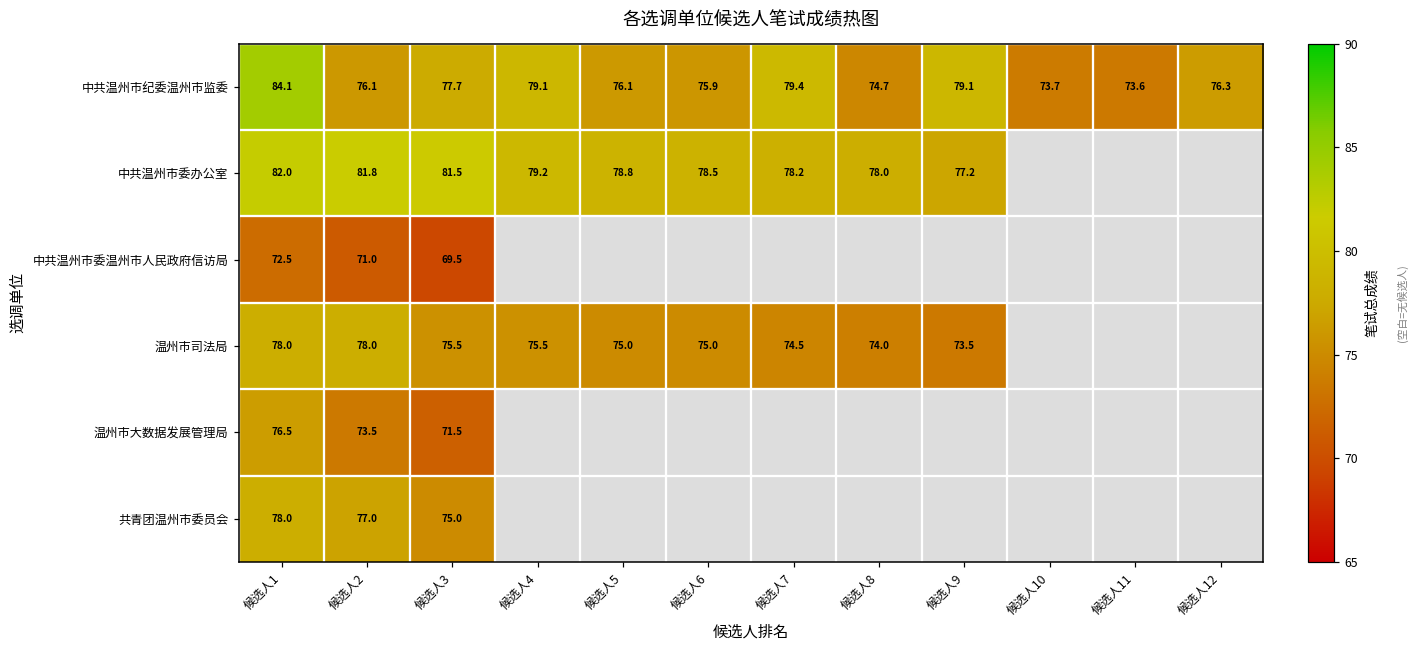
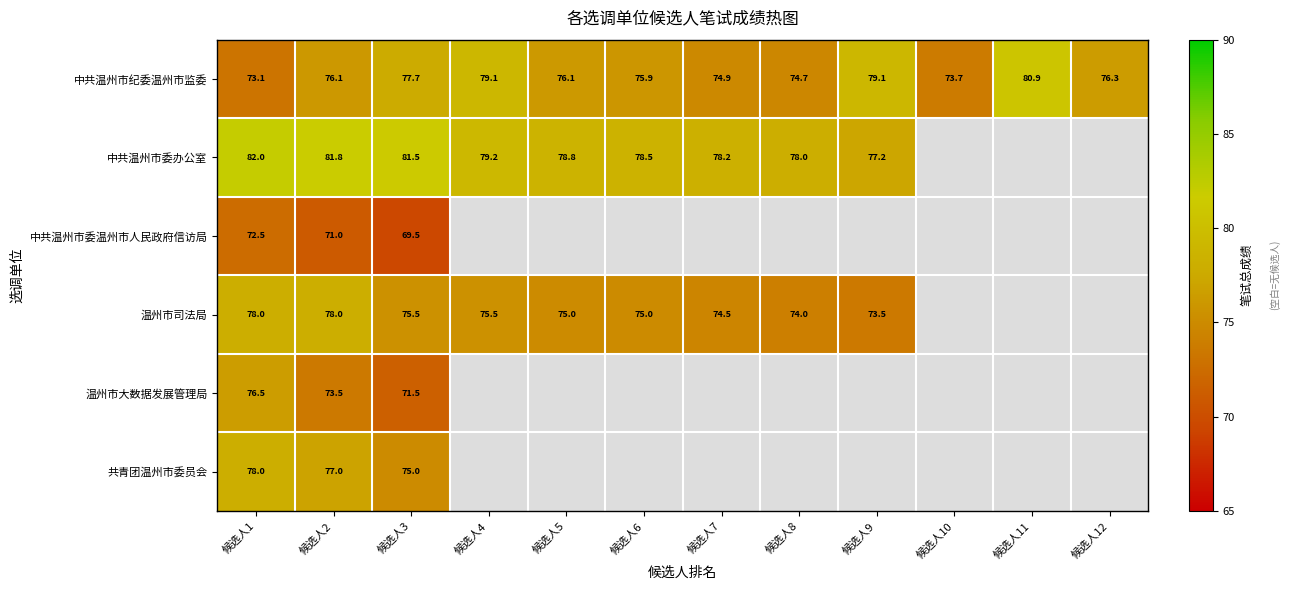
  {
    "中共温州市纪委温州市监委": {
-     "候选人1": 84.1,
+     "候选人1": 73.1,
      "候选人2": 76.1,
      "候选人3": 77.7,
      "候选人4": 79.1,
      "候选人5": 76.1,
      "候选人6": 75.9,
-     "候选人7": 79.4,
+     "候选人7": 74.9,
      "候选人8": 74.7,
      "候选人9": 79.1,
      "候选人10": 73.7,
-     "候选人11": 73.6,
+     "候选人11": 80.9,
      "候选人12": 76.3
    },
    "中共温州市委办公室": {
      "候选人1": 82.0,
      "候选人2": 81.8,
      "候选人3": 81.5,
      "候选人4": 79.2,
      "候选人5": 78.8,
      "候选人6": 78.5,
      "候选人7": 78.2,
      "候选人8": 78.0,
      "候选人9": 77.2
    },
    "中共温州市委温州市人民政府信访局": {
      "候选人1": 72.5,
      "候选人2": 71.0,
      "候选人3": 69.5
    },
    "温州市司法局": {
      "候选人1": 78.0,
      "候选人2": 78.0,
      "候选人3": 75.5,
      "候选人4": 75.5,
      "候选人5": 75.0,
      "候选人6": 75.0,
      "候选人7": 74.5,
      "候选人8": 74.0,
      "候选人9": 73.5
    },
    "温州市大数据发展管理局": {
      "候选人1": 76.5,
      "候选人2": 73.5,
      "候选人3": 71.5
    },
    "共青团温州市委员会": {
      "候选人1": 78.0,
      "候选人2": 77.0,
      "候选人3": 75.0
    }
  }
